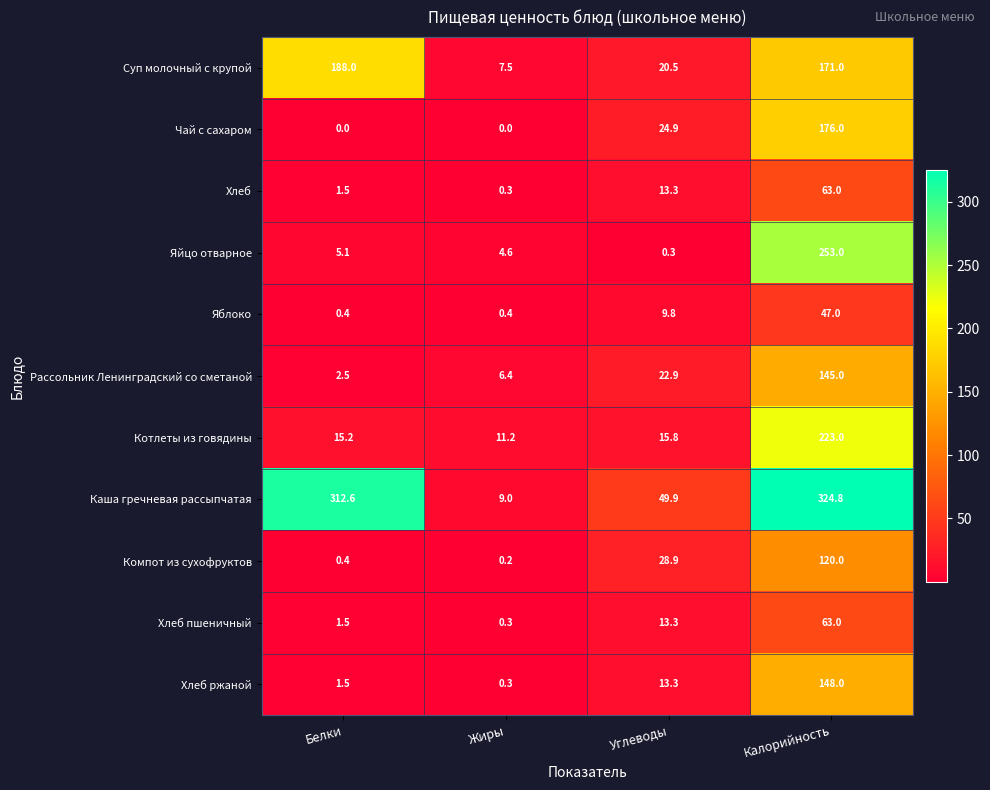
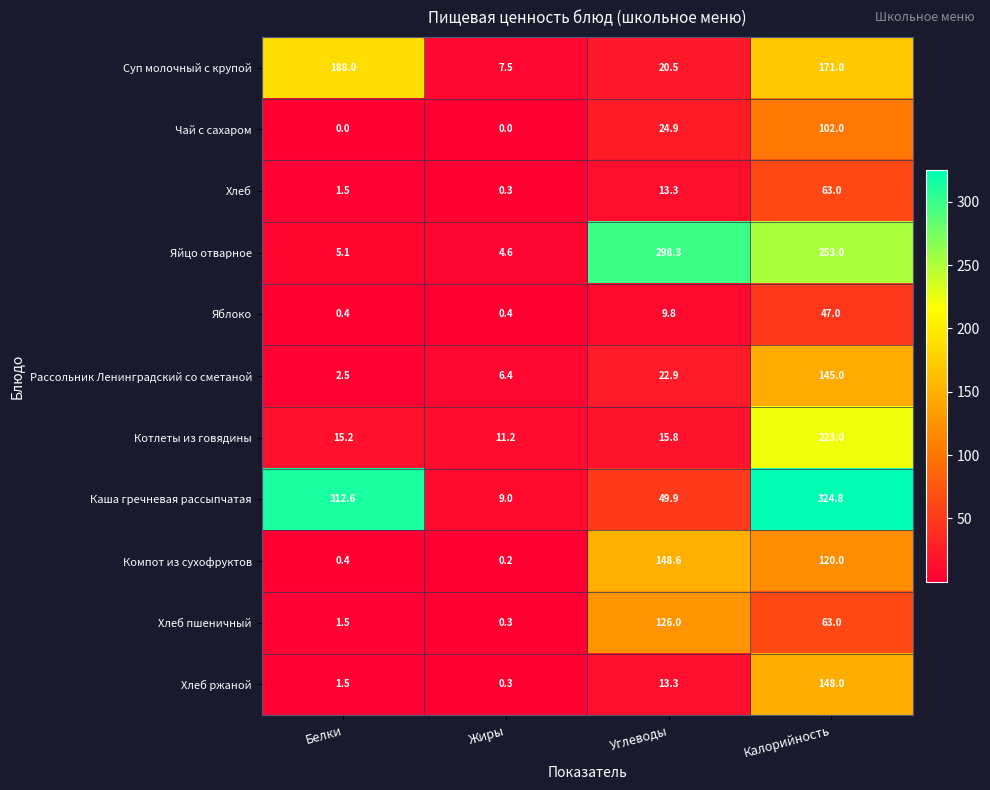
  {
    "Суп молочный с крупой": {
      "Белки": 188.0,
      "Жиры": 7.5,
      "Углеводы": 20.5,
      "Калорийность": 171.0
    },
    "Чай с сахаром": {
      "Белки": 0.0,
      "Жиры": 0.0,
      "Углеводы": 24.9,
-     "Калорийность": 176.0
+     "Калорийность": 102.0
    },
    "Хлеб": {
      "Белки": 1.5,
      "Жиры": 0.3,
      "Углеводы": 13.3,
      "Калорийность": 63.0
    },
    "Яйцо отварное": {
      "Белки": 5.1,
      "Жиры": 4.6,
-     "Углеводы": 0.3,
+     "Углеводы": 298.3,
      "Калорийность": 253.0
    },
    "Яблоко": {
      "Белки": 0.4,
      "Жиры": 0.4,
      "Углеводы": 9.8,
      "Калорийность": 47.0
    },
    "Рассольник Ленинградский со сметаной": {
      "Белки": 2.5,
      "Жиры": 6.4,
      "Углеводы": 22.9,
      "Калорийность": 145.0
    },
    "Котлеты из говядины": {
      "Белки": 15.2,
      "Жиры": 11.2,
      "Углеводы": 15.8,
      "Калорийность": 223.0
    },
    "Каша гречневая рассыпчатая": {
      "Белки": 312.6,
      "Жиры": 9.0,
      "Углеводы": 49.9,
      "Калорийность": 324.8
    },
    "Компот из сухофруктов": {
      "Белки": 0.4,
      "Жиры": 0.2,
-     "Углеводы": 28.9,
+     "Углеводы": 148.6,
      "Калорийность": 120.0
    },
    "Хлеб пшеничный": {
      "Белки": 1.5,
      "Жиры": 0.3,
-     "Углеводы": 13.3,
+     "Углеводы": 126.0,
      "Калорийность": 63.0
    },
    "Хлеб ржаной": {
      "Белки": 1.5,
      "Жиры": 0.3,
      "Углеводы": 13.3,
      "Калорийность": 148.0
    }
  }
